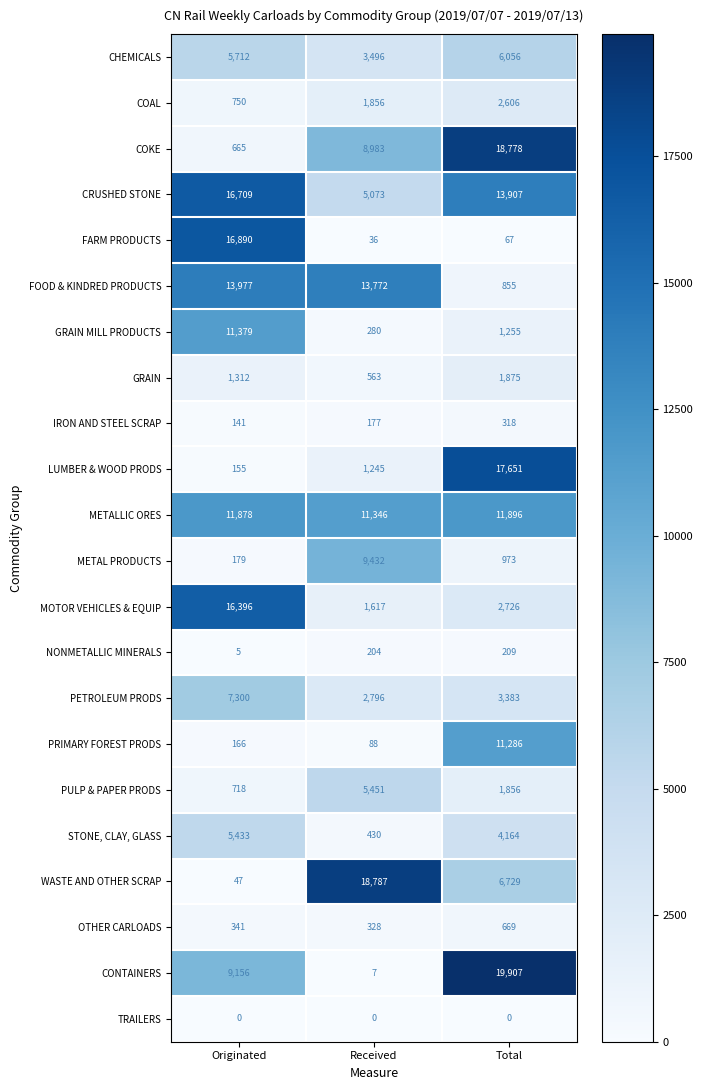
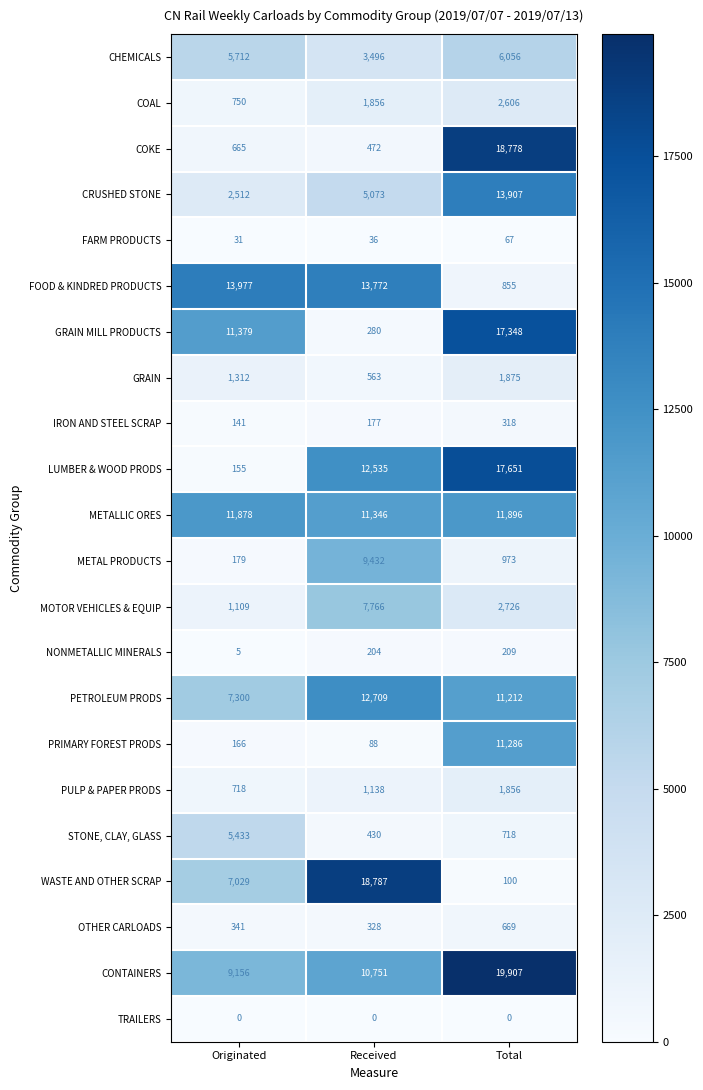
  {
    "CHEMICALS": {
      "Originated": "5,712",
      "Received": "3,496",
      "Total": "6,056"
    },
    "COAL": {
      "Originated": "750",
      "Received": "1,856",
      "Total": "2,606"
    },
    "COKE": {
      "Originated": "665",
-     "Received": "8,983",
+     "Received": "472",
      "Total": "18,778"
    },
    "CRUSHED STONE": {
-     "Originated": "16,709",
+     "Originated": "2,512",
      "Received": "5,073",
      "Total": "13,907"
    },
    "FARM PRODUCTS": {
-     "Originated": "16,890",
+     "Originated": "31",
      "Received": "36",
      "Total": "67"
    },
    "FOOD & KINDRED PRODUCTS": {
      "Originated": "13,977",
      "Received": "13,772",
      "Total": "855"
    },
    "GRAIN MILL PRODUCTS": {
      "Originated": "11,379",
      "Received": "280",
-     "Total": "1,255"
+     "Total": "17,348"
    },
    "GRAIN": {
      "Originated": "1,312",
      "Received": "563",
      "Total": "1,875"
    },
    "IRON AND STEEL SCRAP": {
      "Originated": "141",
      "Received": "177",
      "Total": "318"
    },
    "LUMBER & WOOD PRODS": {
      "Originated": "155",
-     "Received": "1,245",
+     "Received": "12,535",
      "Total": "17,651"
    },
    "METALLIC ORES": {
      "Originated": "11,878",
      "Received": "11,346",
      "Total": "11,896"
    },
    "METAL PRODUCTS": {
      "Originated": "179",
      "Received": "9,432",
      "Total": "973"
    },
    "MOTOR VEHICLES & EQUIP": {
-     "Originated": "16,396",
-     "Received": "1,617",
+     "Originated": "1,109",
+     "Received": "7,766",
      "Total": "2,726"
    },
    "NONMETALLIC MINERALS": {
      "Originated": "5",
      "Received": "204",
      "Total": "209"
    },
    "PETROLEUM PRODS": {
      "Originated": "7,300",
-     "Received": "2,796",
-     "Total": "3,383"
+     "Received": "12,709",
+     "Total": "11,212"
    },
    "PRIMARY FOREST PRODS": {
      "Originated": "166",
      "Received": "88",
      "Total": "11,286"
    },
    "PULP & PAPER PRODS": {
      "Originated": "718",
-     "Received": "5,451",
+     "Received": "1,138",
      "Total": "1,856"
    },
    "STONE, CLAY, GLASS": {
      "Originated": "5,433",
      "Received": "430",
-     "Total": "4,164"
+     "Total": "718"
    },
    "WASTE AND OTHER SCRAP": {
-     "Originated": "47",
+     "Originated": "7,029",
      "Received": "18,787",
-     "Total": "6,729"
+     "Total": "100"
    },
    "OTHER CARLOADS": {
      "Originated": "341",
      "Received": "328",
      "Total": "669"
    },
    "CONTAINERS": {
      "Originated": "9,156",
-     "Received": "7",
+     "Received": "10,751",
      "Total": "19,907"
    },
    "TRAILERS": {
      "Originated": "0",
      "Received": "0",
      "Total": "0"
    }
  }
